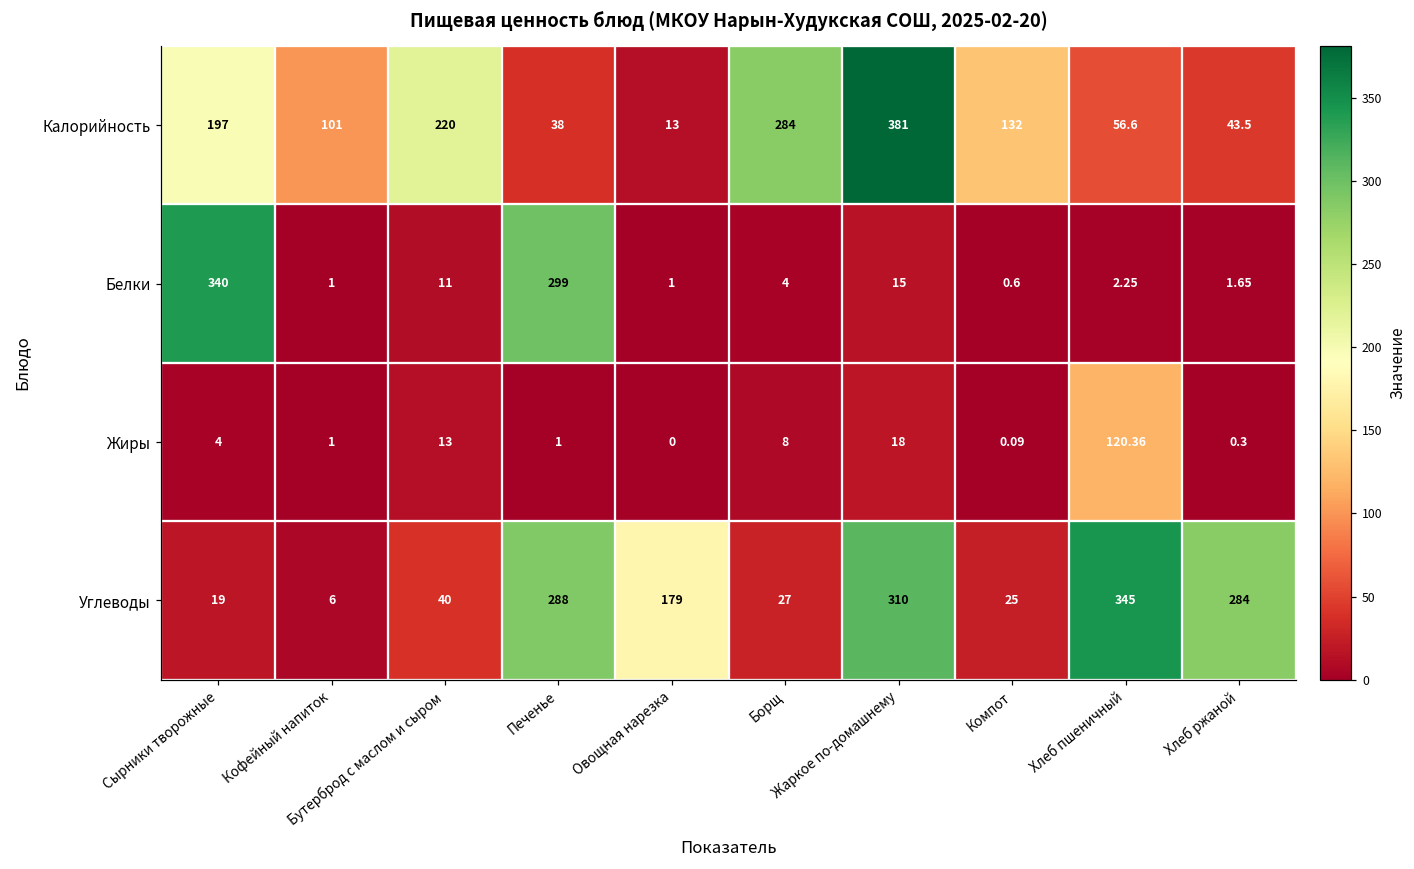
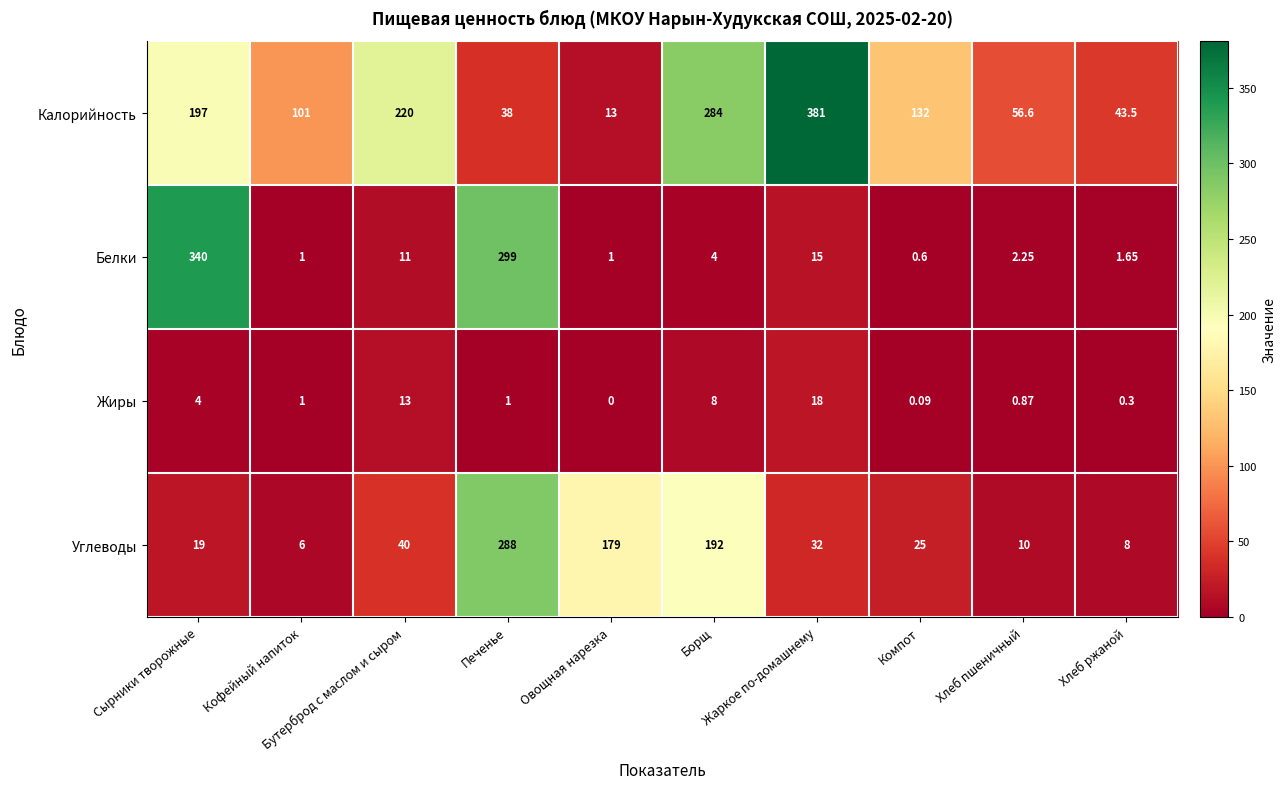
  {
    "Калорийность": {
      "Сырники творожные": 197,
      "Кофейный напиток": 101,
      "Бутерброд с маслом и сыром": 220,
      "Печенье": 38,
      "Овощная нарезка": 13,
      "Борщ": 284,
      "Жаркое по-домашнему": 381,
      "Компот": 132,
      "Хлеб пшеничный": 56.6,
      "Хлеб ржаной": 43.5
    },
    "Белки": {
      "Сырники творожные": 340,
      "Кофейный напиток": 1,
      "Бутерброд с маслом и сыром": 11,
      "Печенье": 299,
      "Овощная нарезка": 1,
      "Борщ": 4,
      "Жаркое по-домашнему": 15,
      "Компот": 0.6,
      "Хлеб пшеничный": 2.25,
      "Хлеб ржаной": 1.65
    },
    "Жиры": {
      "Сырники творожные": 4,
      "Кофейный напиток": 1,
      "Бутерброд с маслом и сыром": 13,
      "Печенье": 1,
      "Овощная нарезка": 0,
      "Борщ": 8,
      "Жаркое по-домашнему": 18,
      "Компот": 0.09,
-     "Хлеб пшеничный": 120.36,
+     "Хлеб пшеничный": 0.87,
      "Хлеб ржаной": 0.3
    },
    "Углеводы": {
      "Сырники творожные": 19,
      "Кофейный напиток": 6,
      "Бутерброд с маслом и сыром": 40,
      "Печенье": 288,
      "Овощная нарезка": 179,
-     "Борщ": 27,
-     "Жаркое по-домашнему": 310,
+     "Борщ": 192,
+     "Жаркое по-домашнему": 32,
      "Компот": 25,
-     "Хлеб пшеничный": 345,
-     "Хлеб ржаной": 284
+     "Хлеб пшеничный": 10,
+     "Хлеб ржаной": 8
    }
  }
